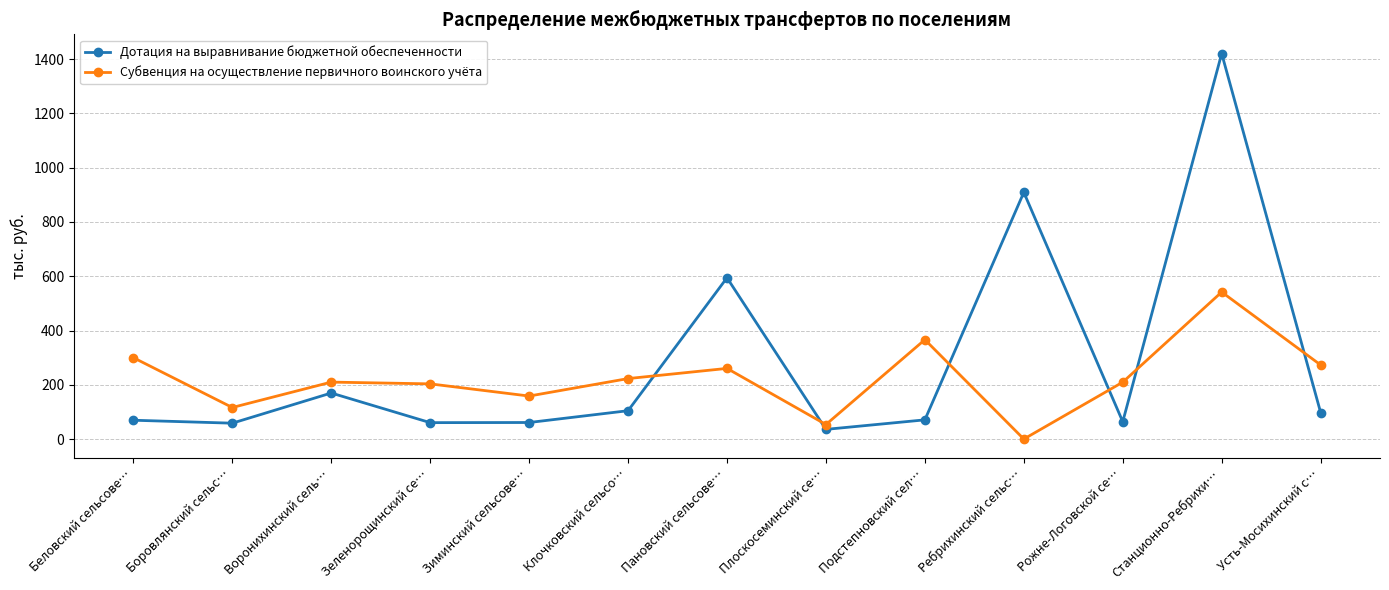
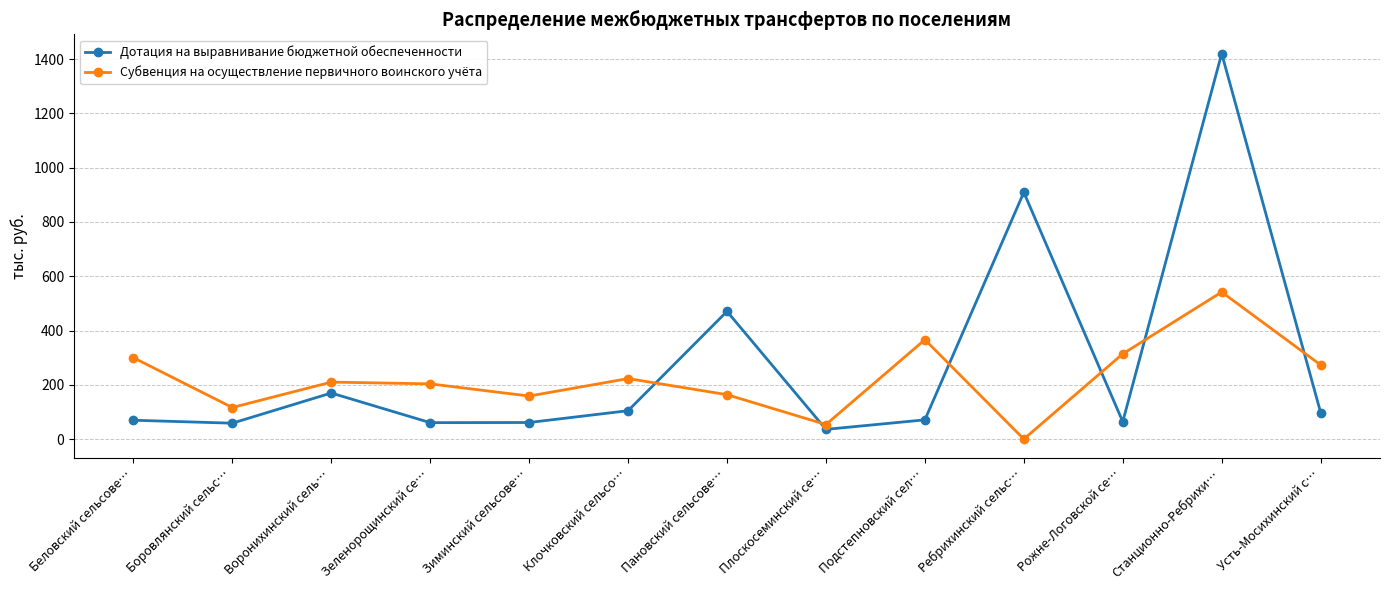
  {
    "Дотация на выравнивание бюджетной обеспеченности": {
      "Беловский сельсове…": 70,
      "Боровлянский сельс…": 60,
      "Воронихинский сель…": 170,
      "Зеленорощинский се…": 60,
      "Зиминский сельсове…": 60,
      "Клочковский сельсо…": 100,
-     "Пановский сельсове…": 590,
+     "Пановский сельсове…": 470,
      "Плоскосеминский се…": 40,
      "Подстепновский сел…": 70,
      "Ребрихинский сельс…": 910,
      "Рожне-Логовской се…": 60,
      "Станционно-Ребрихи…": 1420,
      "Усть-Мосихинский с…": 100
    },
    "Субвенция на осуществление первичного воинского учёта": {
      "Беловский сельсове…": 300,
      "Боровлянский сельс…": 120,
      "Воронихинский сель…": 210,
      "Зеленорощинский се…": 200,
      "Зиминский сельсове…": 160,
      "Клочковский сельсо…": 220,
-     "Пановский сельсове…": 260,
+     "Пановский сельсове…": 160,
      "Плоскосеминский се…": 50,
      "Подстепновский сел…": 370,
      "Ребрихинский сельс…": 0,
-     "Рожне-Логовской се…": 210,
+     "Рожне-Логовской се…": 310,
      "Станционно-Ребрихи…": 540,
      "Усть-Мосихинский с…": 270
    }
  }
